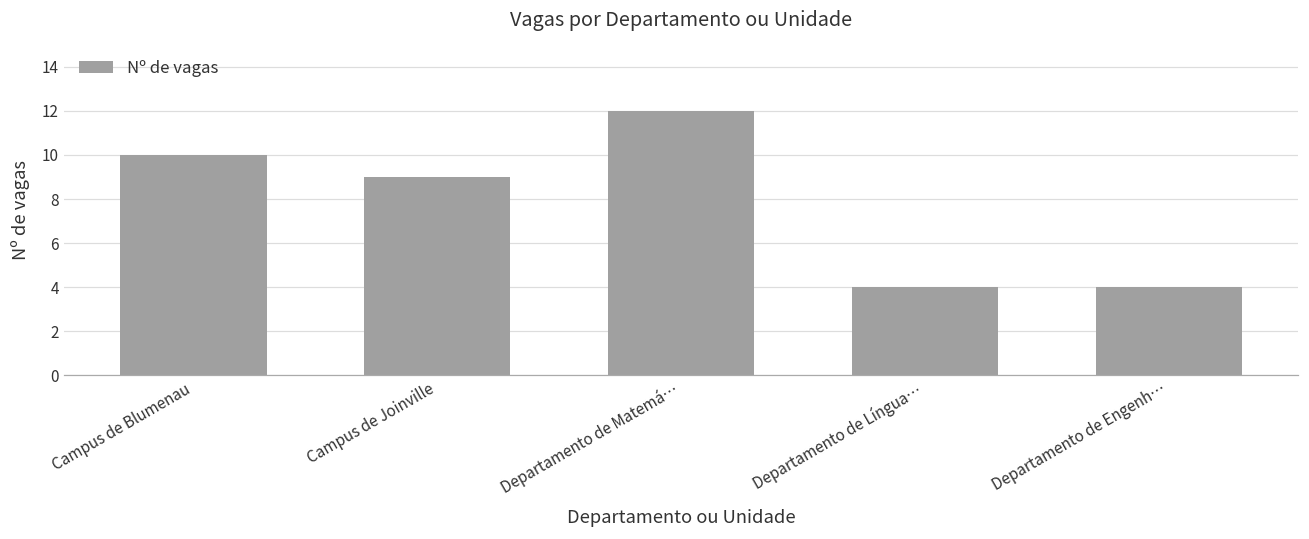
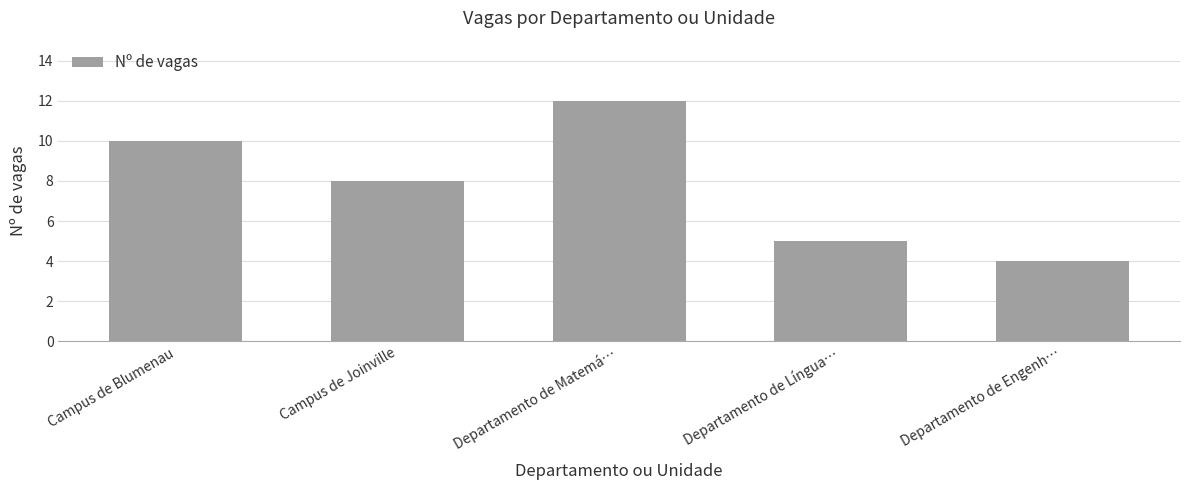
  {
    "Campus de Blumenau": 10,
-   "Campus de Joinville": 9,
+   "Campus de Joinville": 8,
    "Departamento de Matemá…": 12,
-   "Departamento de Língua…": 4,
+   "Departamento de Língua…": 5,
    "Departamento de Engenh…": 4
  }
